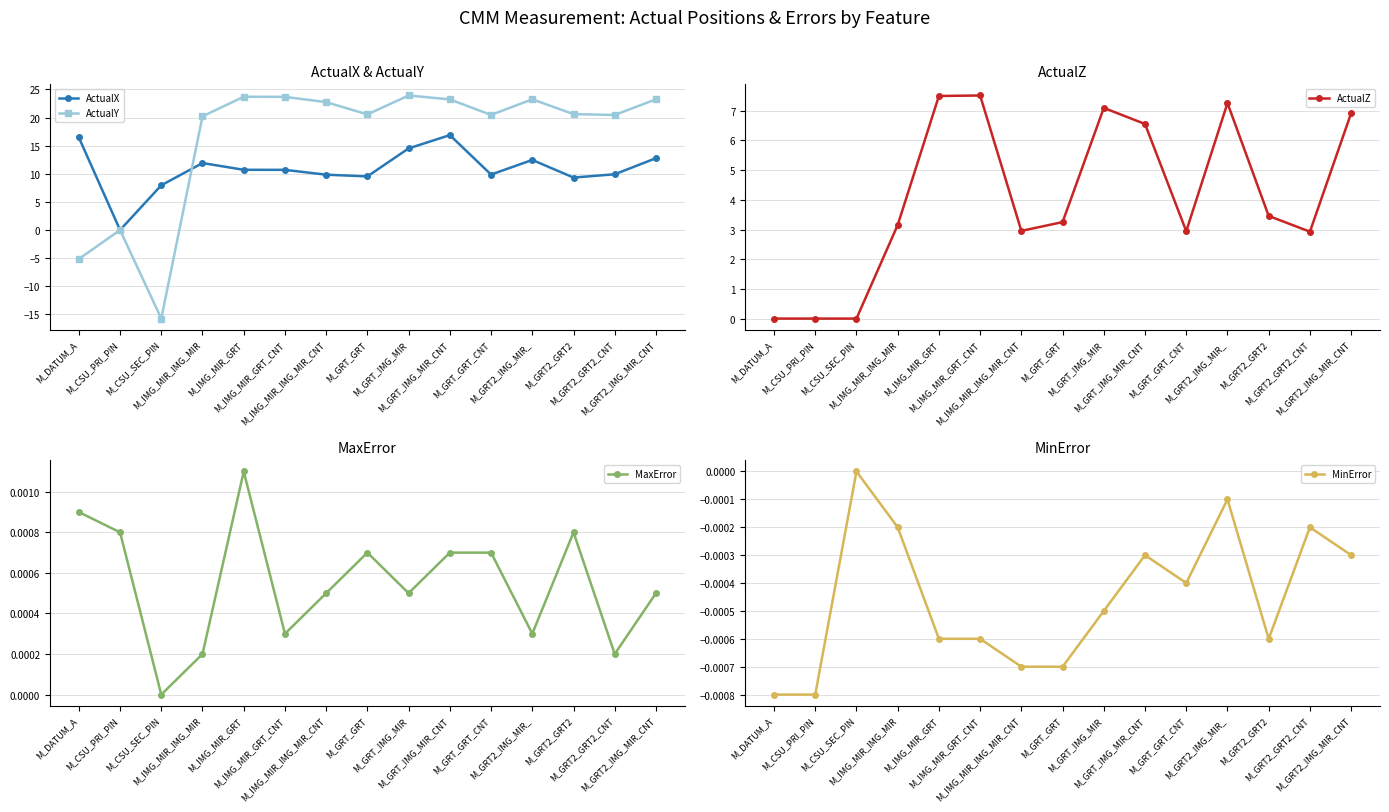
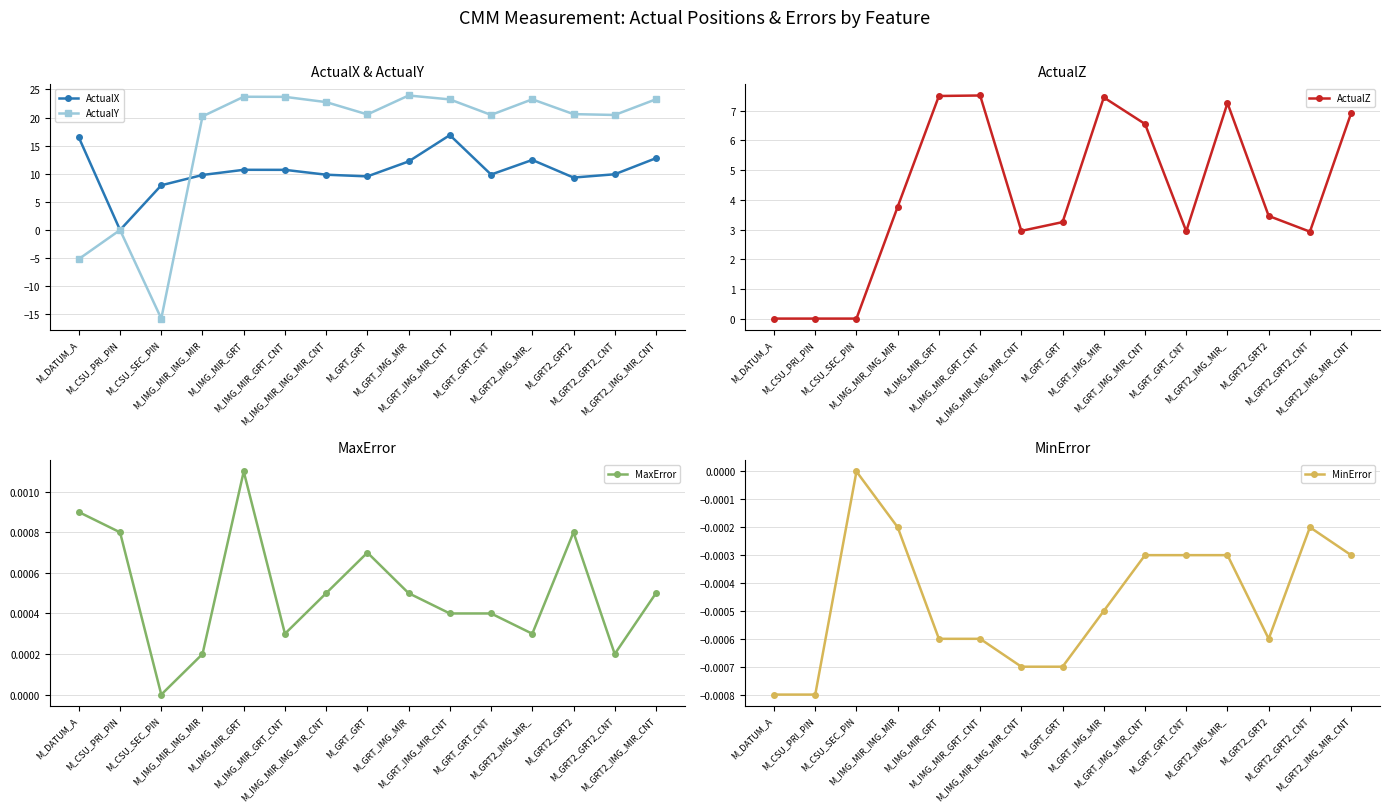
  {
    "ActualX & ActualY": {
      "ActualX": {
        "M_DATUM_A": 16,
        "M_CSU_SEC_PIN": 8,
-       "M_IMG_MIR_IMG_MIR": 12,
+       "M_IMG_MIR_IMG_MIR": 10,
        "M_IMG_MIR_GRT": 11,
        "M_IMG_MIR_GRT_CNT": 11,
        "M_IMG_MIR_IMG_MIR_CNT": 10,
        "M_GRT_GRT": 10,
-       "M_GRT_IMG_MIR": 15,
+       "M_GRT_IMG_MIR": 12,
        "M_GRT_IMG_MIR_CNT": 17,
        "M_GRT_GRT_CNT": 10,
        "M_GRT2_IMG_MIR_": 12,
        "M_GRT2_GRT2": 9,
        "M_GRT2_GRT2_CNT": 10,
        "M_GRT2_IMG_MIR_CNT": 13
      },
      "ActualY": {
        "M_DATUM_A": -5,
        "M_CSU_SEC_PIN": -16,
        "M_IMG_MIR_IMG_MIR": 20,
        "M_IMG_MIR_GRT": 24,
        "M_IMG_MIR_GRT_CNT": 24,
        "M_IMG_MIR_IMG_MIR_CNT": 23,
        "M_GRT_GRT": 21,
        "M_GRT_IMG_MIR": 24,
        "M_GRT_IMG_MIR_CNT": 23,
        "M_GRT_GRT_CNT": 20,
        "M_GRT2_IMG_MIR_": 23,
        "M_GRT2_GRT2": 21,
        "M_GRT2_GRT2_CNT": 20,
        "M_GRT2_IMG_MIR_CNT": 23
      }
    },
    "ActualZ": {
      "M_DATUM_A": 0.0,
      "M_CSU_PRI_PIN": 0.0,
      "M_CSU_SEC_PIN": 0.0,
-     "M_IMG_MIR_IMG_MIR": 3.2,
+     "M_IMG_MIR_IMG_MIR": 3.8,
      "M_IMG_MIR_GRT": 7.5,
      "M_IMG_MIR_GRT_CNT": 7.5,
      "M_IMG_MIR_IMG_MIR_CNT": 3.0,
      "M_GRT_GRT": 3.2,
-     "M_GRT_IMG_MIR": 7.1,
+     "M_GRT_IMG_MIR": 7.4,
      "M_GRT_IMG_MIR_CNT": 6.6,
      "M_GRT_GRT_CNT": 2.9,
      "M_GRT2_IMG_MIR_": 7.3,
      "M_GRT2_GRT2": 3.5,
      "M_GRT2_GRT2_CNT": 2.9,
      "M_GRT2_IMG_MIR_CNT": 6.9
    },
    "MaxError": {
      "M_DATUM_A": 0.0009,
      "M_CSU_PRI_PIN": 0.0008,
      "M_CSU_SEC_PIN": 0.0000,
      "M_IMG_MIR_IMG_MIR": 0.0002,
      "M_IMG_MIR_GRT": 0.0011,
      "M_IMG_MIR_GRT_CNT": 0.0003,
      "M_IMG_MIR_IMG_MIR_CNT": 0.0005,
      "M_GRT_GRT": 0.0007,
      "M_GRT_IMG_MIR": 0.0005,
-     "M_GRT_IMG_MIR_CNT": 0.0007,
-     "M_GRT_GRT_CNT": 0.0007,
+     "M_GRT_IMG_MIR_CNT": 0.0004,
+     "M_GRT_GRT_CNT": 0.0004,
      "M_GRT2_IMG_MIR_": 0.0003,
      "M_GRT2_GRT2": 0.0008,
      "M_GRT2_GRT2_CNT": 0.0002,
      "M_GRT2_IMG_MIR_CNT": 0.0005
    },
    "MinError": {
      "M_DATUM_A": -0.0008,
      "M_CSU_PRI_PIN": -0.0008,
      "M_CSU_SEC_PIN": 0.0000,
      "M_IMG_MIR_IMG_MIR": -0.0002,
      "M_IMG_MIR_GRT": -0.0006,
      "M_IMG_MIR_GRT_CNT": -0.0006,
      "M_IMG_MIR_IMG_MIR_CNT": -0.0007,
      "M_GRT_GRT": -0.0007,
      "M_GRT_IMG_MIR": -0.0005,
      "M_GRT_IMG_MIR_CNT": -0.0003,
-     "M_GRT_GRT_CNT": -0.0004,
-     "M_GRT2_IMG_MIR_": -0.0001,
+     "M_GRT_GRT_CNT": -0.0003,
+     "M_GRT2_IMG_MIR_": -0.0003,
      "M_GRT2_GRT2": -0.0006,
      "M_GRT2_GRT2_CNT": -0.0002,
      "M_GRT2_IMG_MIR_CNT": -0.0003
    }
  }
